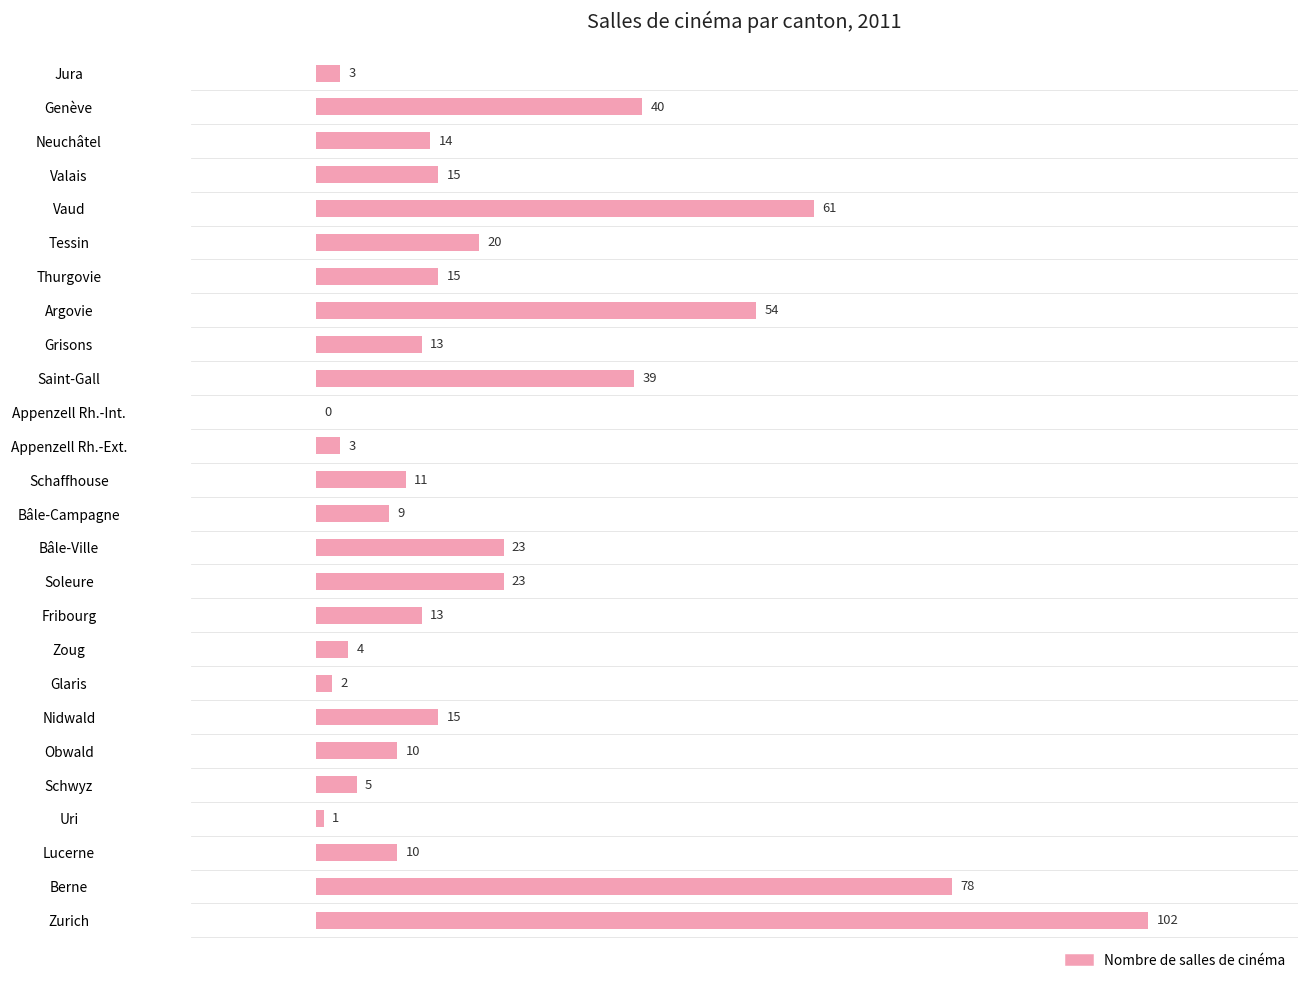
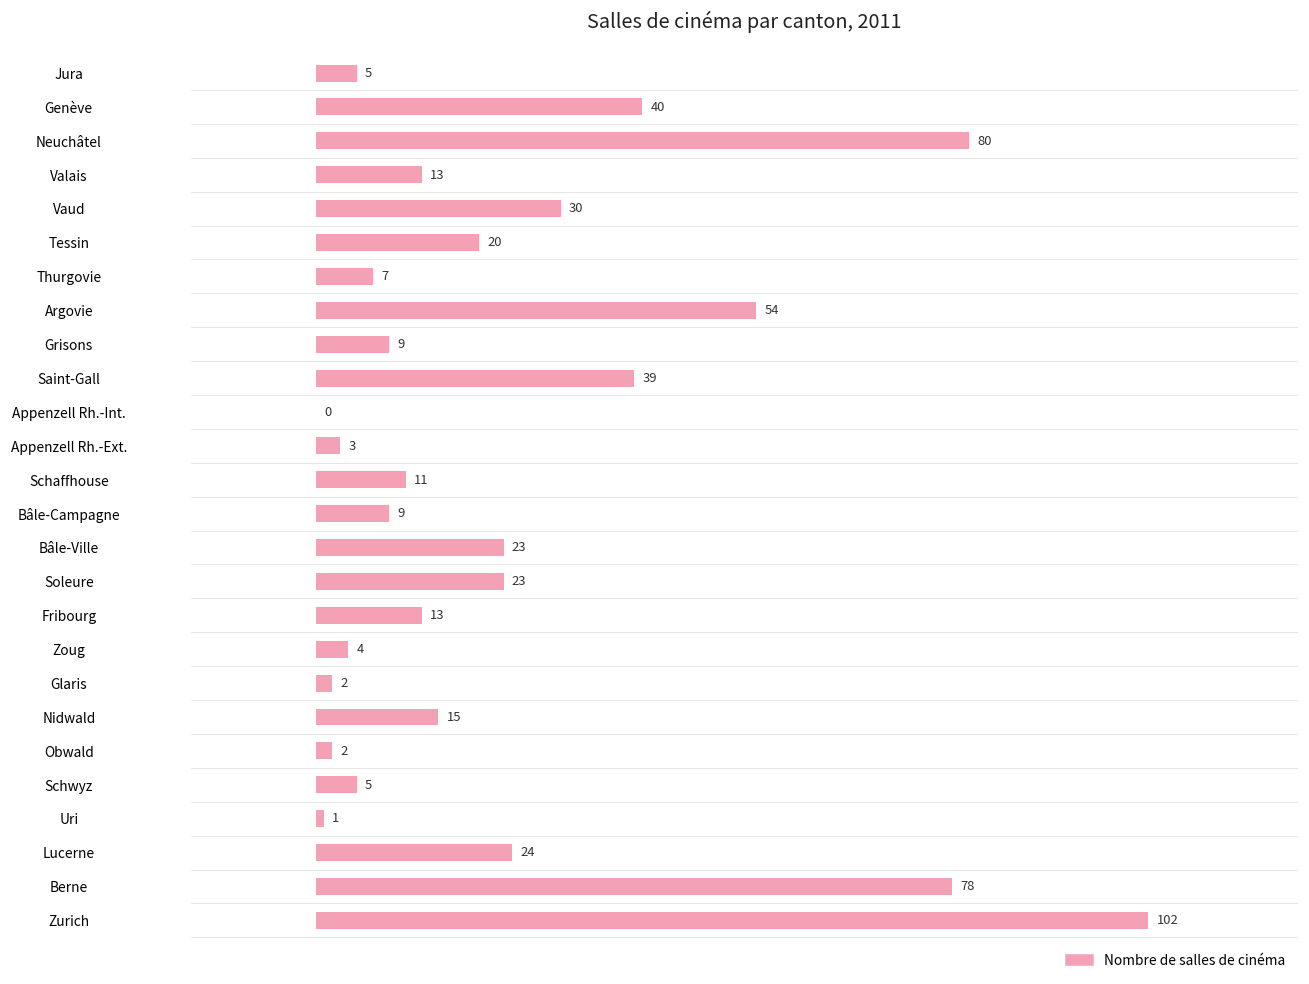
  {
-   "Jura": 3,
+   "Jura": 5,
    "Genève": 40,
-   "Neuchâtel": 14,
-   "Valais": 15,
-   "Vaud": 61,
+   "Neuchâtel": 80,
+   "Valais": 13,
+   "Vaud": 30,
    "Tessin": 20,
-   "Thurgovie": 15,
+   "Thurgovie": 7,
    "Argovie": 54,
-   "Grisons": 13,
+   "Grisons": 9,
    "Saint-Gall": 39,
    "Appenzell Rh.-Int.": 0,
    "Appenzell Rh.-Ext.": 3,
    "Schaffhouse": 11,
    "Bâle-Campagne": 9,
    "Bâle-Ville": 23,
    "Soleure": 23,
    "Fribourg": 13,
    "Zoug": 4,
    "Glaris": 2,
    "Nidwald": 15,
-   "Obwald": 10,
+   "Obwald": 2,
    "Schwyz": 5,
    "Uri": 1,
-   "Lucerne": 10,
+   "Lucerne": 24,
    "Berne": 78,
    "Zurich": 102
  }
